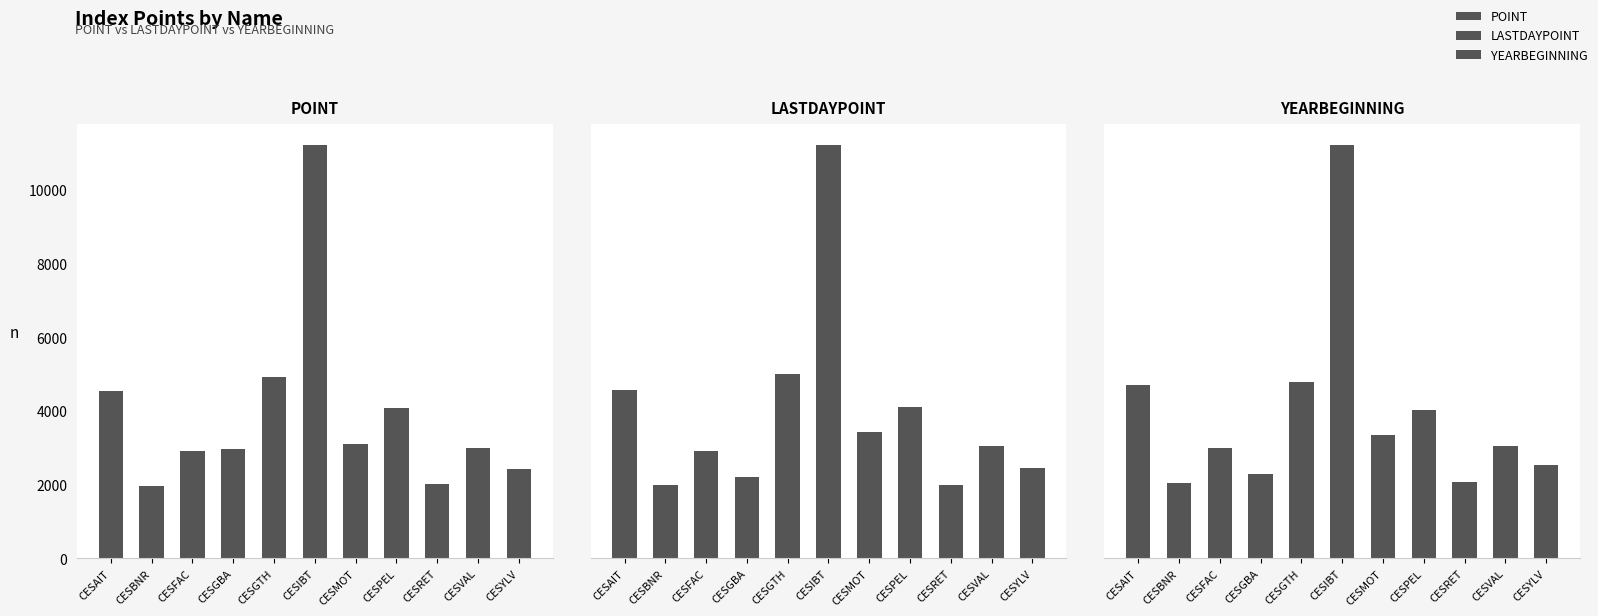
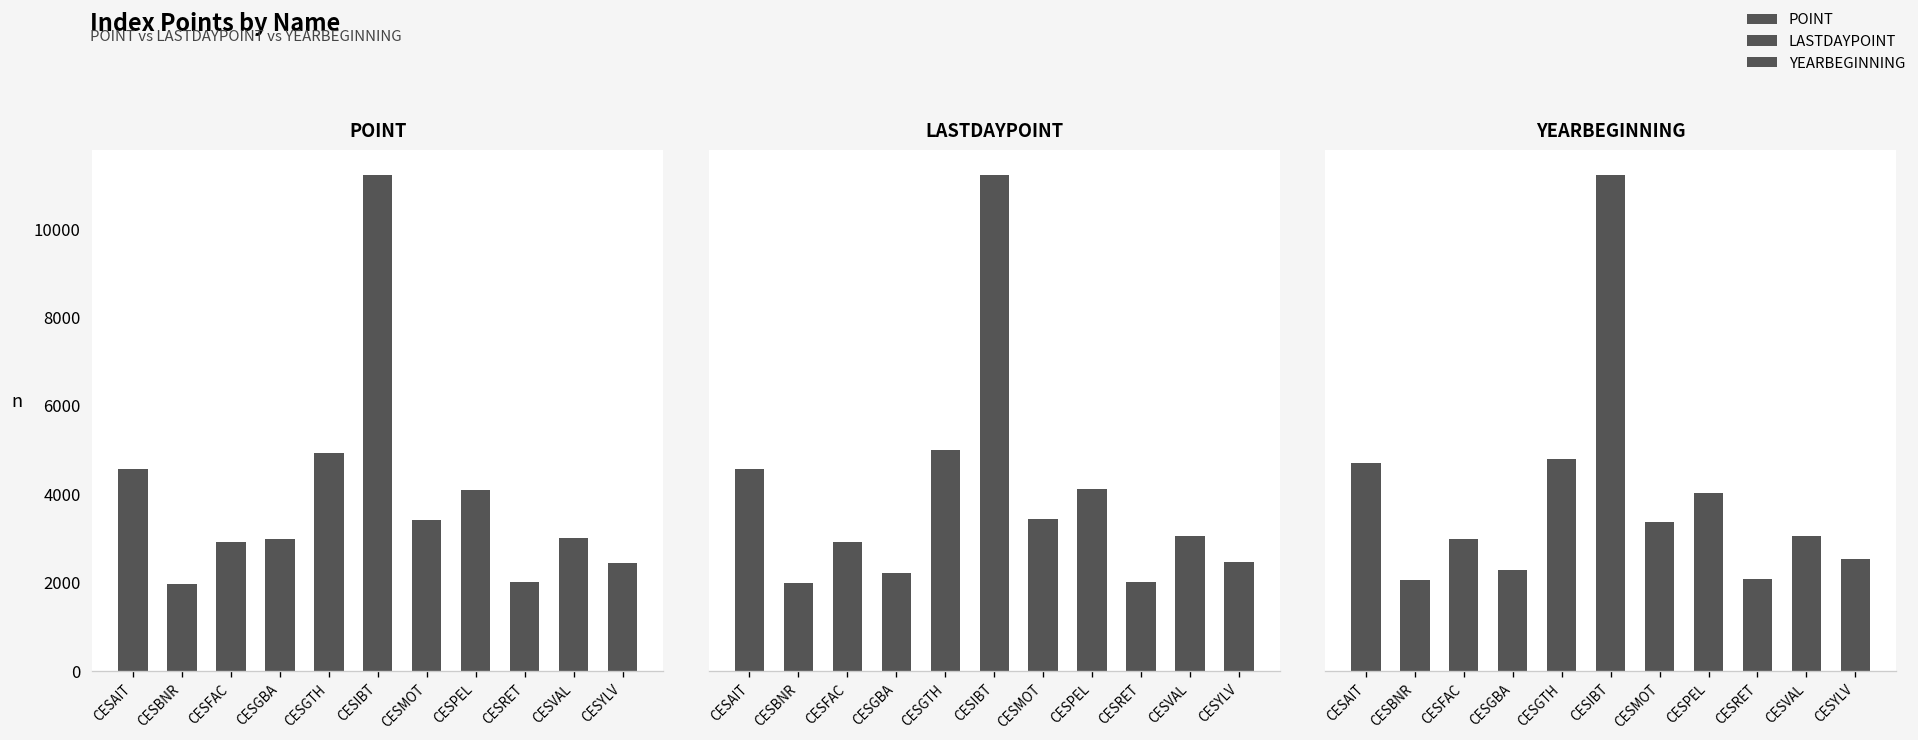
  {
    "POINT": {
      "CESAIT": 4600,
      "CESBNR": 2000,
      "CESFAC": 2900,
      "CESGBA": 3000,
      "CESGTH": 4900,
      "CESIBT": 11200,
-     "CESMOT": 3100,
+     "CESMOT": 3400,
      "CESPEL": 4100,
      "CESRET": 2000,
      "CESVAL": 3000,
      "CESYLV": 2400
    }
  }
